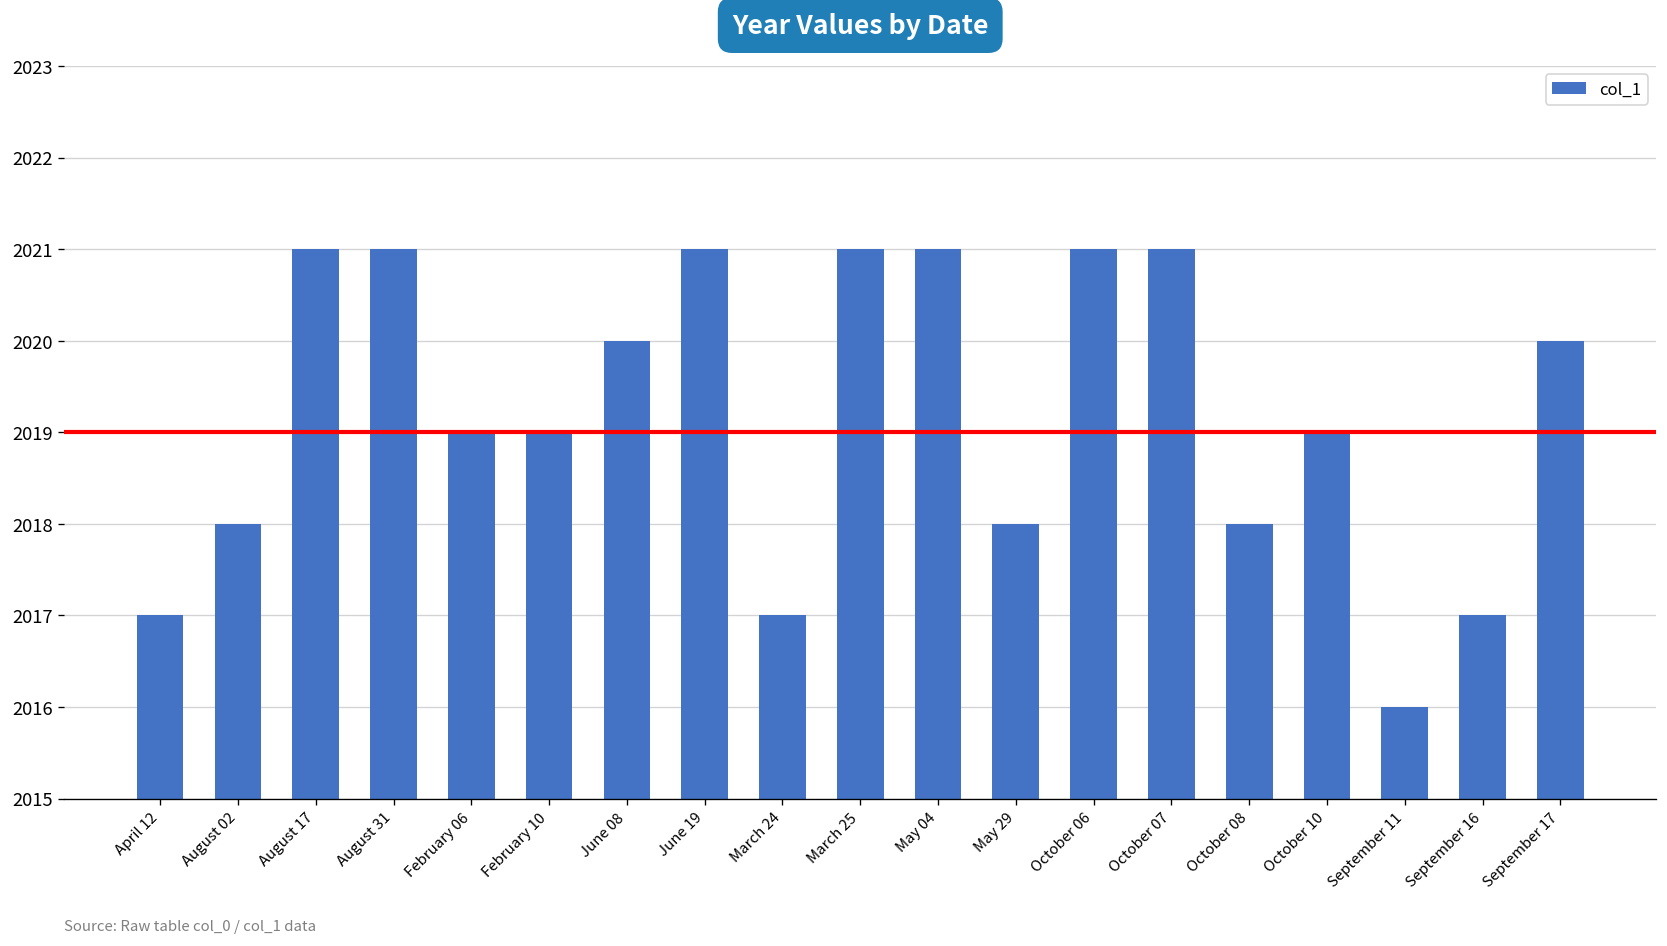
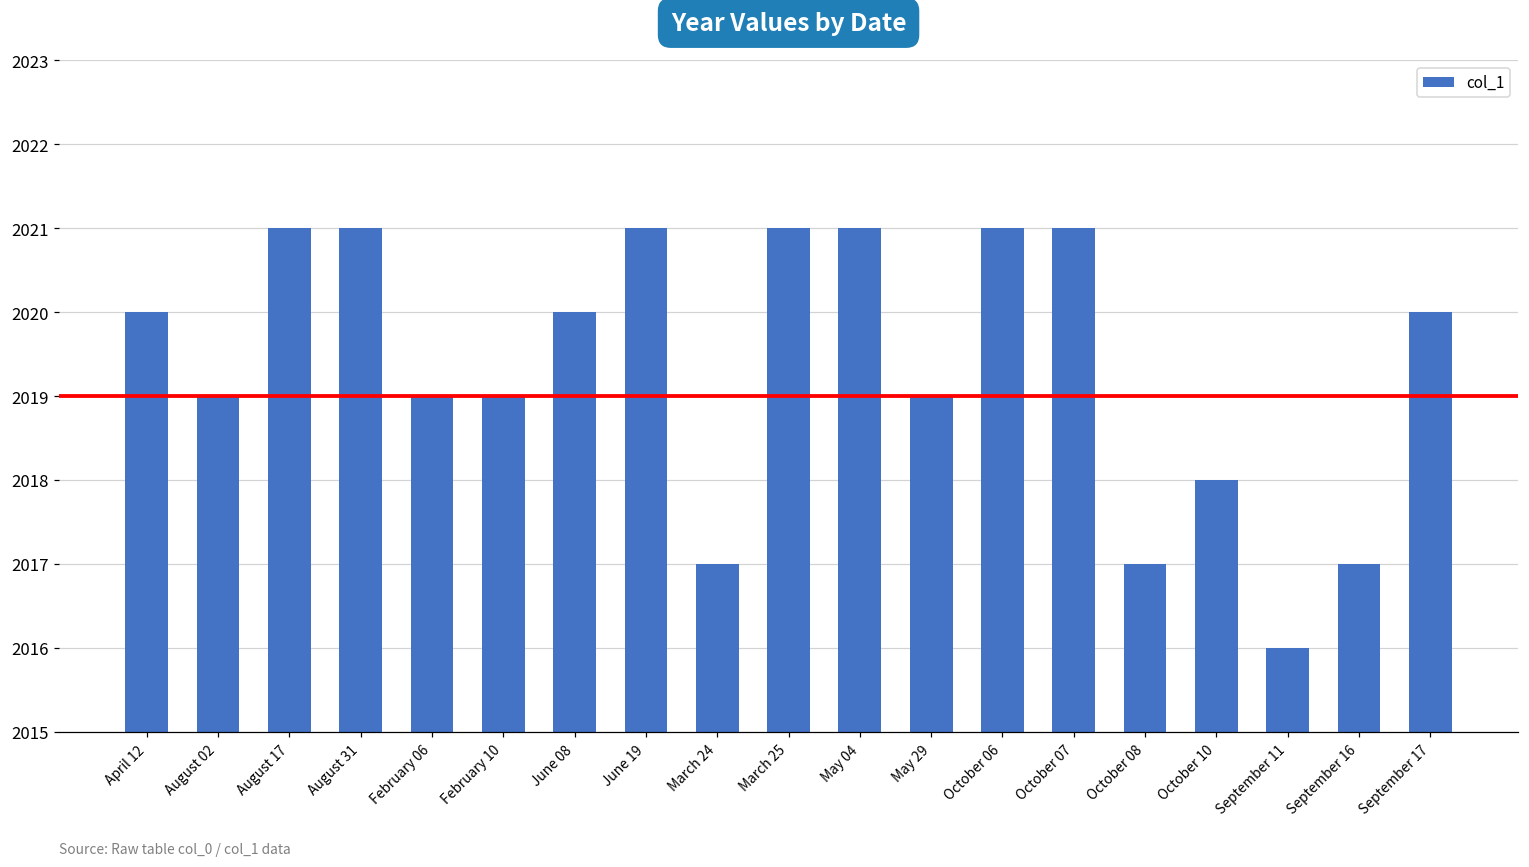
  {
-   "April 12": 2017,
-   "August 02": 2018,
+   "April 12": 2020,
+   "August 02": 2019,
    "August 17": 2021,
    "August 31": 2021,
    "February 06": 2019,
    "February 10": 2019,
    "June 08": 2020,
    "June 19": 2021,
    "March 24": 2017,
    "March 25": 2021,
    "May 04": 2021,
-   "May 29": 2018,
+   "May 29": 2019,
    "October 06": 2021,
    "October 07": 2021,
-   "October 08": 2018,
-   "October 10": 2019,
+   "October 08": 2017,
+   "October 10": 2018,
    "September 11": 2016,
    "September 16": 2017,
    "September 17": 2020
  }
